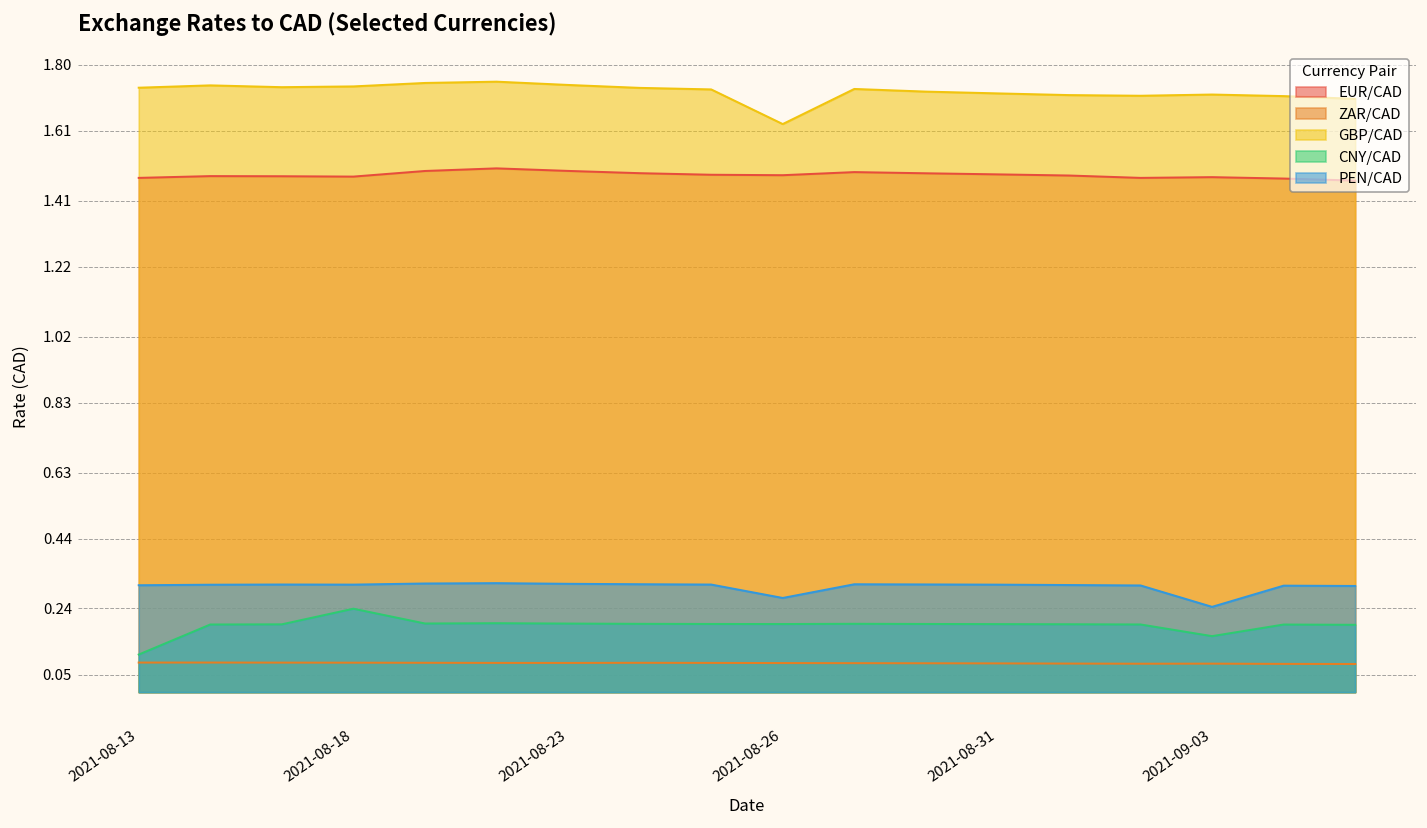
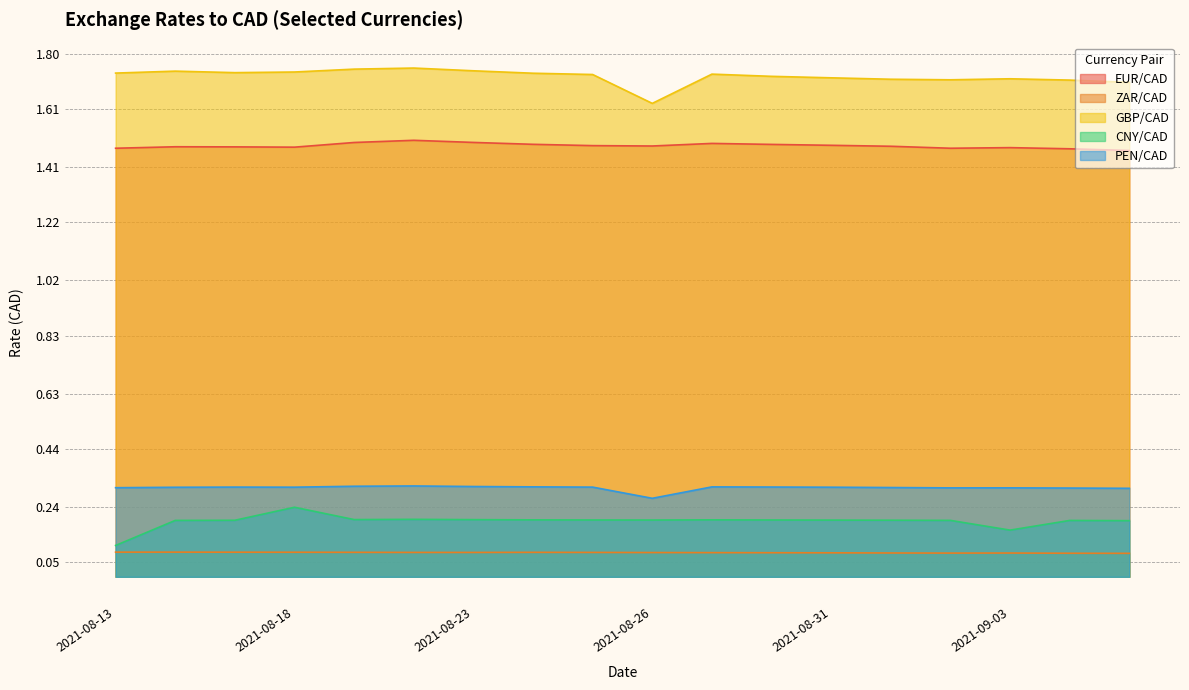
  {
    "GBP/CAD": {
      "2021-08-13": 1.73,
      "2021-08-18": 1.74,
      "2021-08-23": 1.74,
      "2021-08-26": 1.63,
      "2021-08-31": 1.72,
      "2021-09-03": 1.71
    },
    "CNY/CAD": {
      "2021-08-13": 0.11,
      "2021-08-18": 0.24,
      "2021-08-23": 0.20,
      "2021-08-26": 0.20,
      "2021-08-31": 0.20,
      "2021-09-03": 0.16
    },
    "PEN/CAD": {
      "2021-08-13": 0.31,
      "2021-08-18": 0.31,
      "2021-08-23": 0.31,
      "2021-08-26": 0.27,
      "2021-08-31": 0.31,
-     "2021-09-03": 0.24
+     "2021-09-03": 0.31
    }
  }
